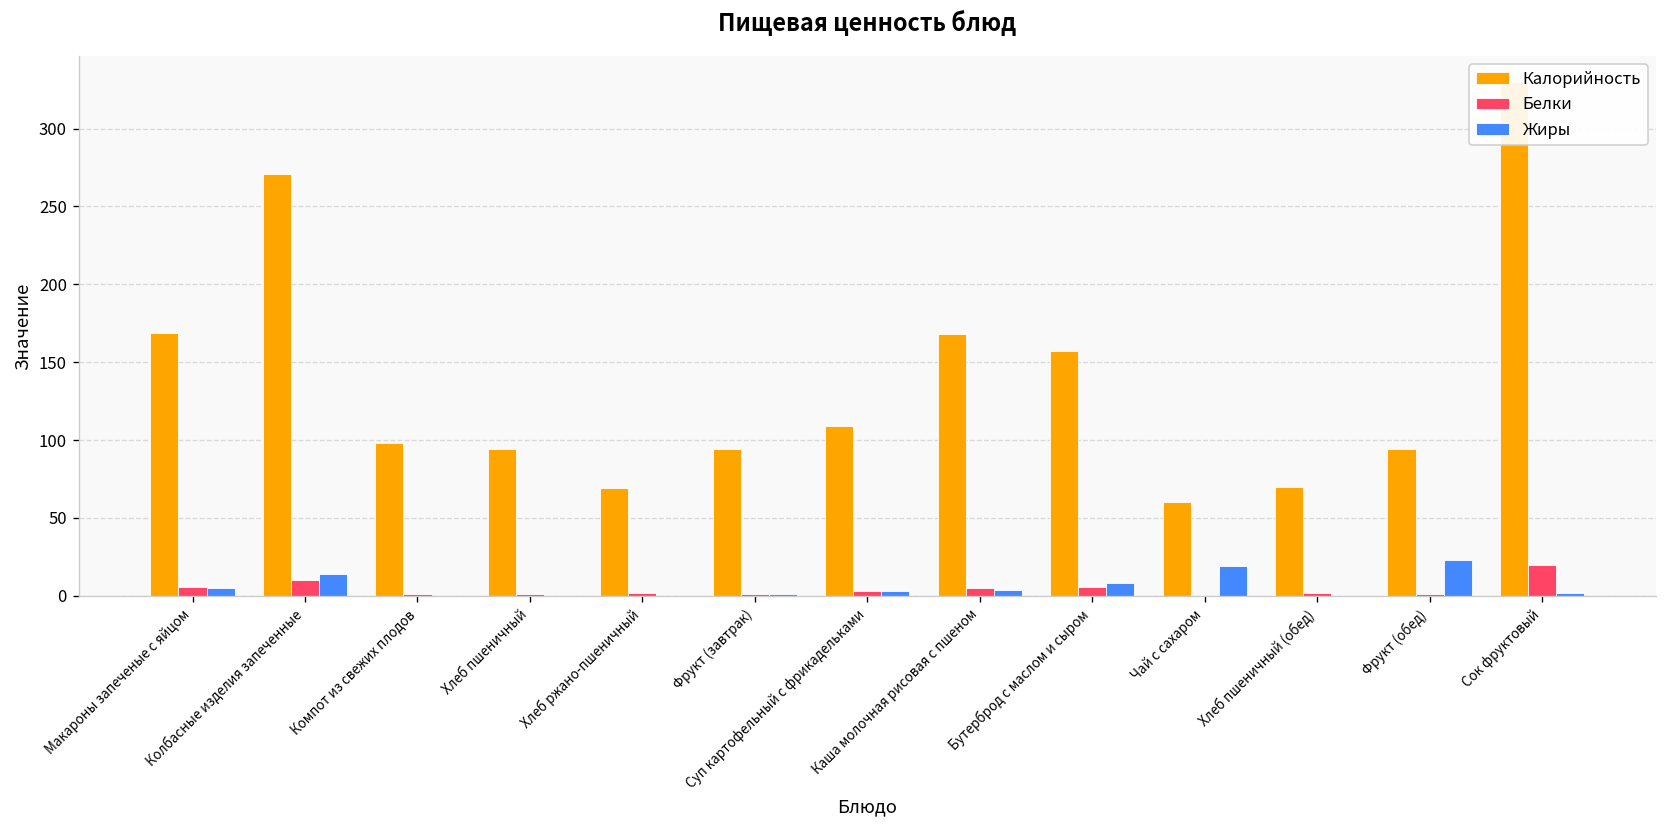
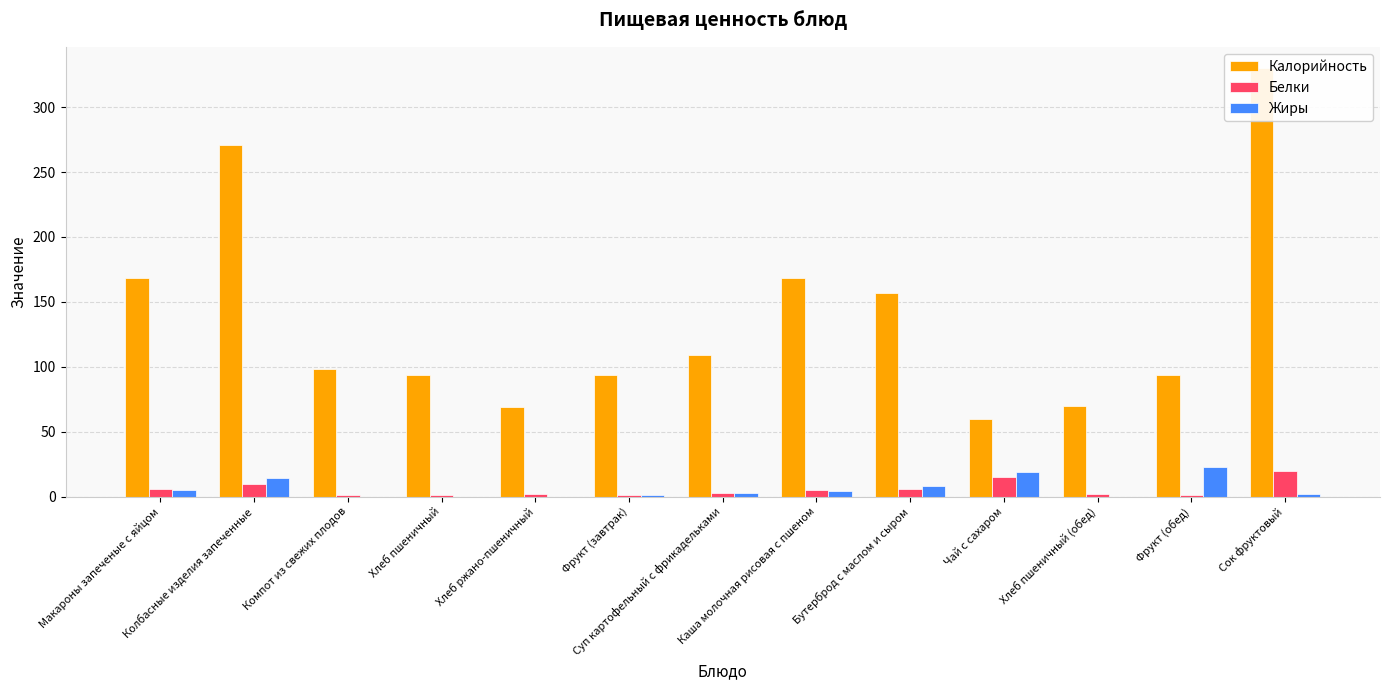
  {
    "Калорийность": {
      "Макароны запеченые с яйцом": 168,
      "Колбасные изделия запеченные": 271,
      "Компот из свежих плодов": 98,
      "Хлеб пшеничный": 94,
      "Хлеб ржано-пшеничный": 69,
      "Фрукт (завтрак)": 94,
      "Суп картофельный с фрикадельками": 109,
      "Каша молочная рисовая с пшеном": 168,
      "Бутерброд с маслом и сыром": 157,
      "Чай с сахаром": 60,
      "Хлеб пшеничный (обед)": 70,
      "Фрукт (обед)": 94
    },
    "Белки": {
      "Макароны запеченые с яйцом": 6,
      "Колбасные изделия запеченные": 10,
      "Хлеб ржано-пшеничный": 2,
      "Суп картофельный с фрикадельками": 3,
      "Каша молочная рисовая с пшеном": 5,
      "Бутерброд с маслом и сыром": 6,
-     "Чай с сахаром": 0,
+     "Чай с сахаром": 15,
      "Хлеб пшеничный (обед)": 2,
      "Сок фруктовый": 20
    },
    "Жиры": {
      "Макароны запеченые с яйцом": 5,
      "Колбасные изделия запеченные": 14,
      "Компот из свежих плодов": 0,
      "Хлеб пшеничный": 0,
      "Хлеб ржано-пшеничный": 0,
      "Суп картофельный с фрикадельками": 3,
      "Каша молочная рисовая с пшеном": 4,
      "Бутерброд с маслом и сыром": 8,
      "Чай с сахаром": 19,
      "Хлеб пшеничный (обед)": 0,
      "Фрукт (обед)": 23,
      "Сок фруктовый": 2
    }
  }
